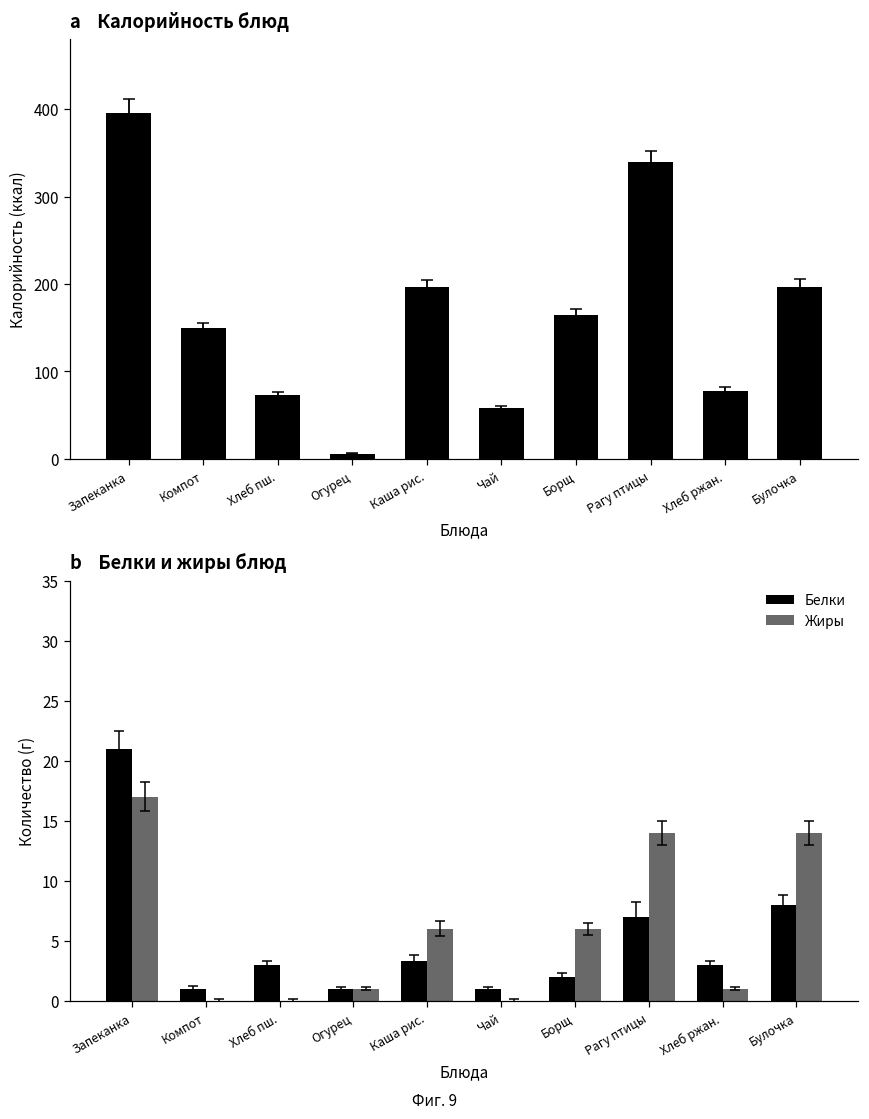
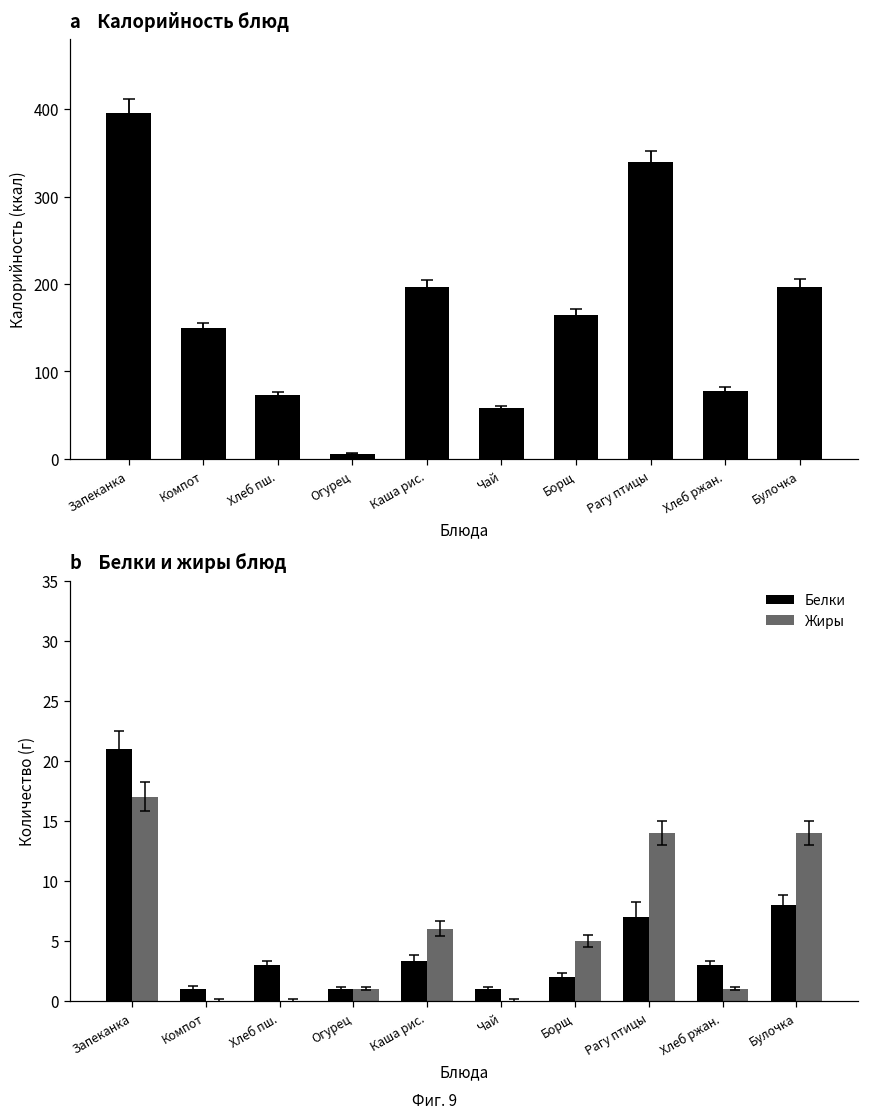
  {
    "b Белки и жиры блюд": {
      "Белки": {
        "Запеканка": 21,
        "Компот": 1,
        "Хлеб пш.": 3,
        "Огурец": 1,
        "Каша рис.": 3.3,
        "Чай": 1,
        "Борщ": 2,
        "Рагу птицы": 7,
        "Хлеб ржан.": 3,
        "Булочка": 8
      },
      "Жиры": {
        "Запеканка": 17,
        "Компот": 0,
        "Хлеб пш.": 0,
        "Огурец": 1,
        "Каша рис.": 6,
        "Чай": 0,
-       "Борщ": 6,
+       "Борщ": 5,
        "Рагу птицы": 14,
        "Хлеб ржан.": 1,
        "Булочка": 14
      }
    }
  }
